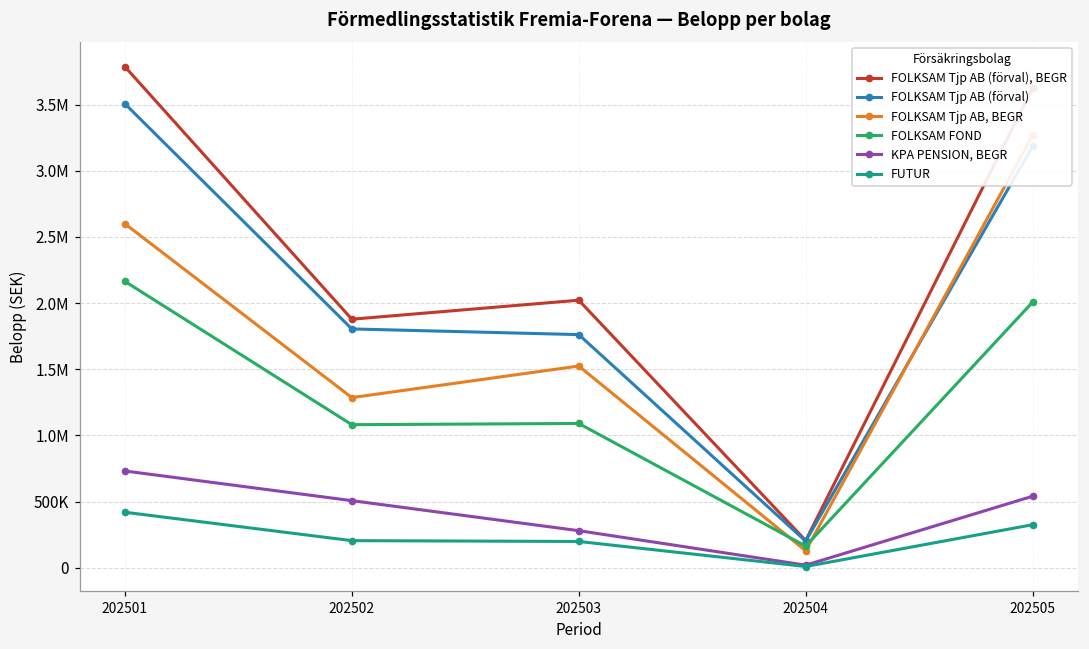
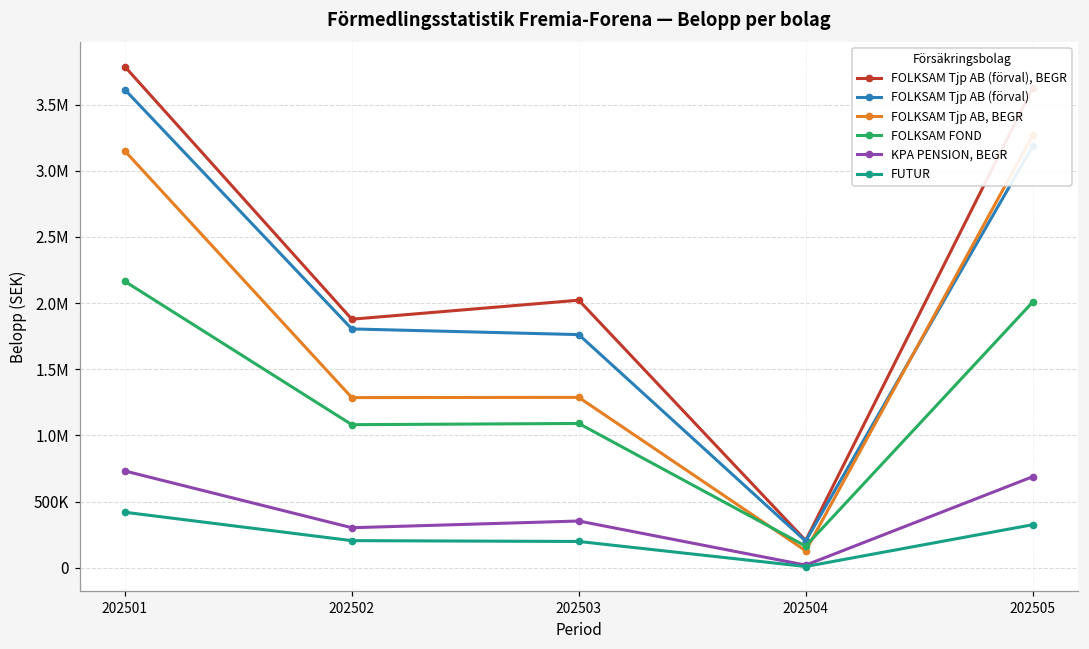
  {
    "FOLKSAM Tjp AB (förval), BEGR": {
      "202501": 3790000,
      "202502": 1880000,
      "202503": 2020000
    },
    "FOLKSAM Tjp AB (förval)": {
-     "202501": 3510000,
+     "202501": 3610000,
      "202502": 1800000,
      "202503": 1760000
    },
    "FOLKSAM Tjp AB, BEGR": {
-     "202501": 2600000,
+     "202501": 3150000,
      "202502": 1290000,
-     "202503": 1520000,
+     "202503": 1290000,
      "202504": 130000
    },
    "KPA PENSION, BEGR": {
      "202501": 730000,
-     "202502": 510000,
-     "202503": 280000,
-     "202505": 540000
+     "202502": 300000,
+     "202503": 350000,
+     "202505": 690000
    }
  }
